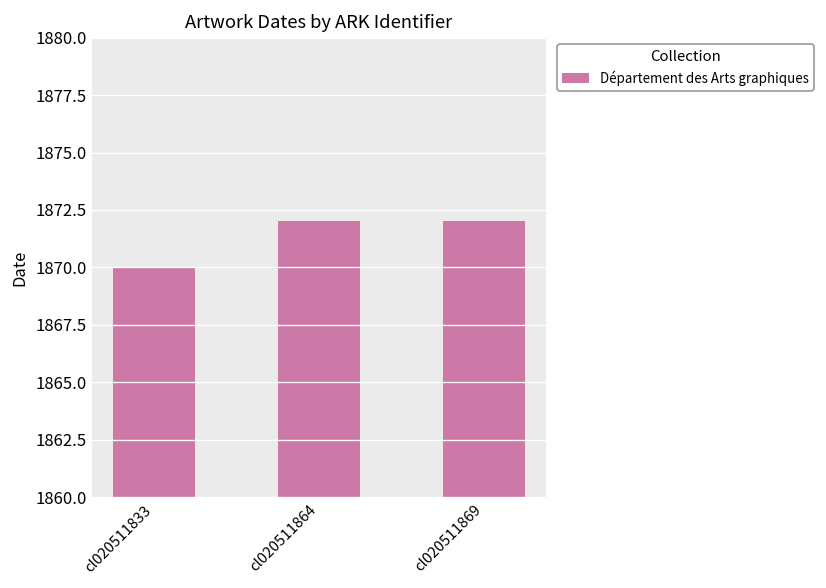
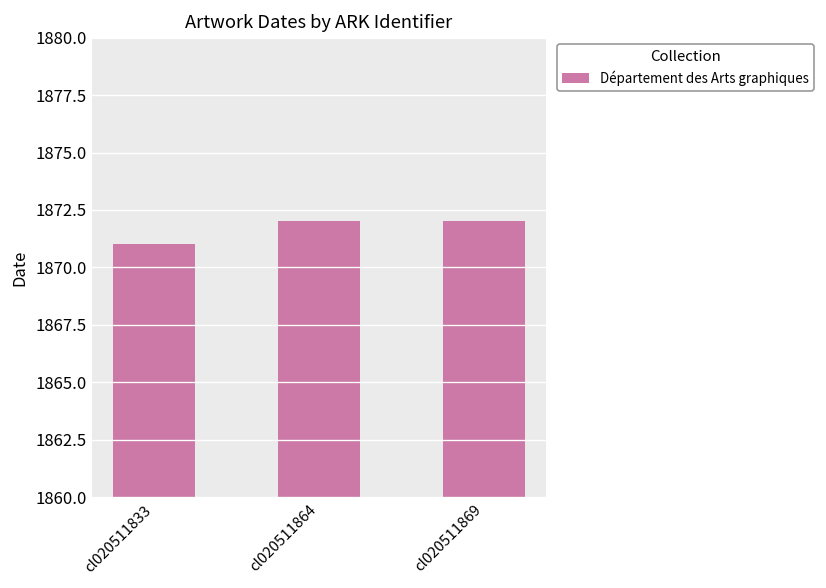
  {
-   "cl020511833": 1870,
+   "cl020511833": 1871,
    "cl020511864": 1872,
    "cl020511869": 1872
  }
